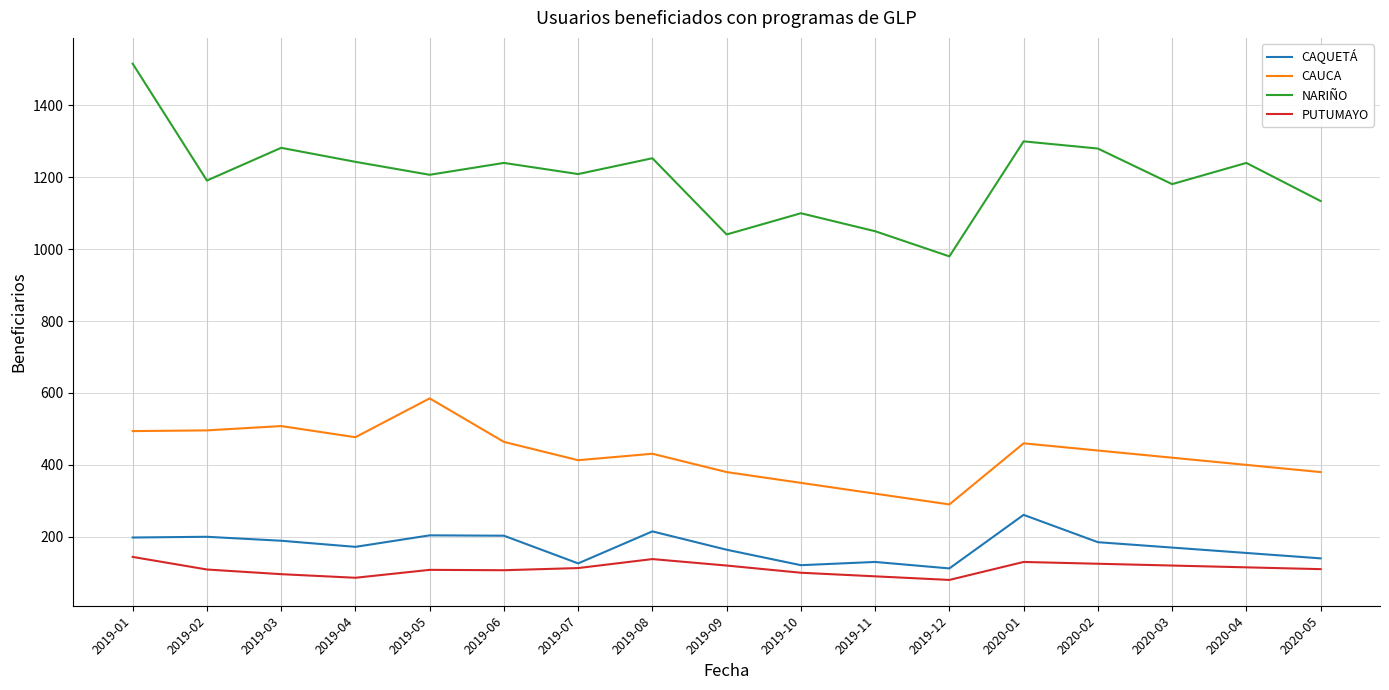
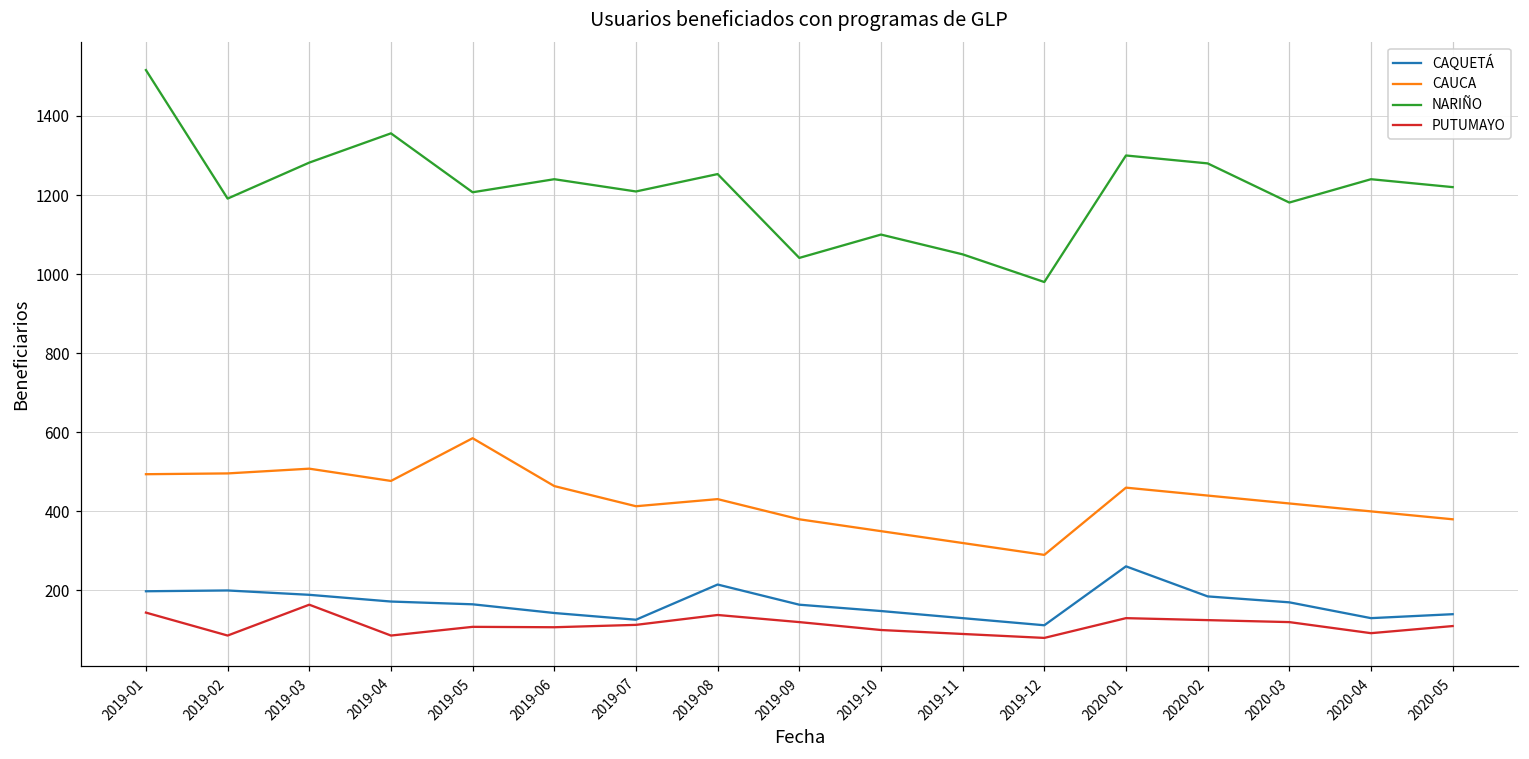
  {
    "CAQUETÁ": {
      "2019-01": 200,
      "2019-02": 200,
      "2019-03": 190,
      "2019-04": 170,
-     "2019-05": 200,
-     "2019-06": 200,
+     "2019-05": 170,
+     "2019-06": 140,
      "2019-07": 130,
      "2019-08": 220,
      "2019-09": 160,
-     "2019-10": 120,
+     "2019-10": 150,
      "2019-11": 130,
      "2019-12": 110,
      "2020-01": 260,
      "2020-02": 190,
      "2020-03": 170,
-     "2020-04": 160,
+     "2020-04": 130,
      "2020-05": 140
    },
    "CAUCA": {
      "2019-01": 490,
      "2019-02": 500,
      "2019-03": 510,
      "2019-04": 480,
      "2019-05": 590,
      "2019-06": 460,
      "2019-07": 410,
      "2019-08": 430,
      "2019-09": 380,
      "2019-10": 350,
      "2019-11": 320,
      "2019-12": 290,
      "2020-01": 460,
      "2020-02": 440,
      "2020-03": 420,
      "2020-04": 400,
      "2020-05": 380
    },
    "NARIÑO": {
      "2019-01": 1520,
      "2019-02": 1190,
      "2019-03": 1280,
-     "2019-04": 1240,
+     "2019-04": 1360,
      "2019-05": 1210,
      "2019-06": 1240,
      "2019-07": 1210,
      "2019-08": 1250,
      "2019-09": 1040,
      "2019-10": 1100,
      "2019-11": 1050,
      "2019-12": 980,
      "2020-01": 1300,
      "2020-02": 1280,
      "2020-03": 1180,
      "2020-04": 1240,
-     "2020-05": 1130
+     "2020-05": 1220
    },
    "PUTUMAYO": {
      "2019-01": 140,
-     "2019-02": 110,
-     "2019-03": 100,
+     "2019-02": 90,
+     "2019-03": 160,
      "2019-04": 90,
      "2019-05": 110,
      "2019-06": 110,
      "2019-07": 110,
      "2019-08": 140,
      "2019-09": 120,
      "2019-10": 100,
      "2019-11": 90,
      "2019-12": 80,
      "2020-01": 130,
      "2020-02": 130,
      "2020-03": 120,
-     "2020-04": 120,
+     "2020-04": 90,
      "2020-05": 110
    }
  }
